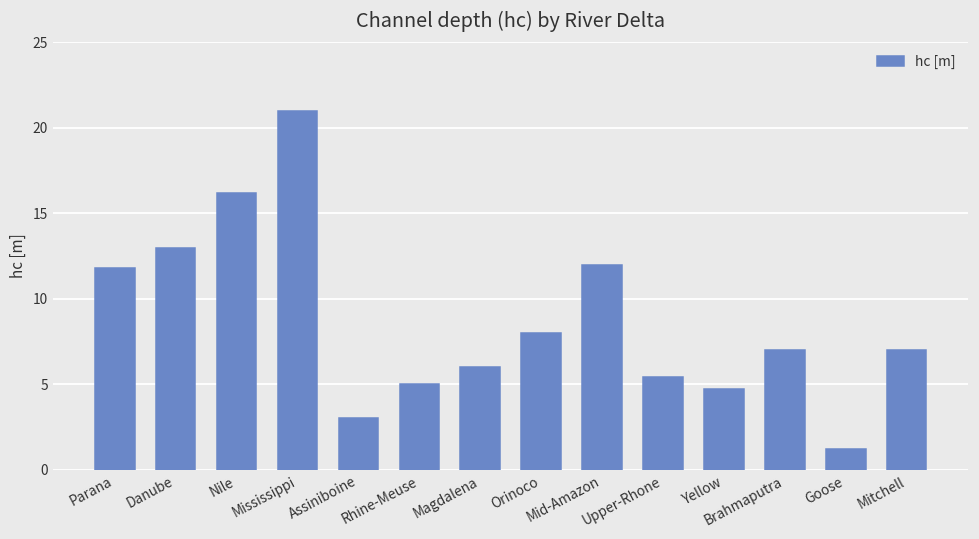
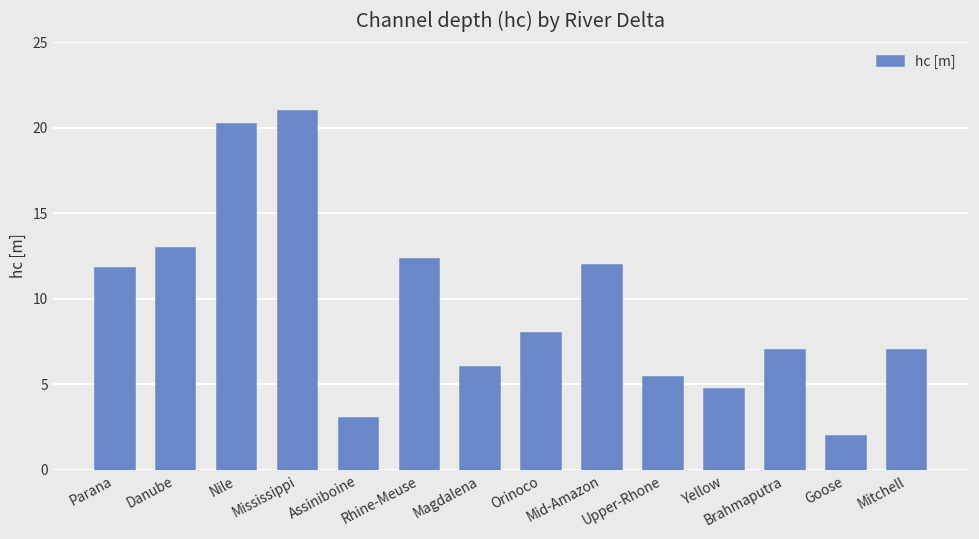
  {
    "Parana": 11.8,
    "Danube": 13.0,
-   "Nile": 16.2,
+   "Nile": 20.2,
    "Mississippi": 21.0,
    "Assiniboine": 3.0,
-   "Rhine-Meuse": 5.0,
+   "Rhine-Meuse": 12.3,
    "Magdalena": 6.0,
    "Orinoco": 8.0,
    "Mid-Amazon": 12.0,
    "Upper-Rhone": 5.4,
    "Yellow": 4.7,
    "Brahmaputra": 7.0,
-   "Goose": 1.2,
+   "Goose": 2.0,
    "Mitchell": 7.0
  }
